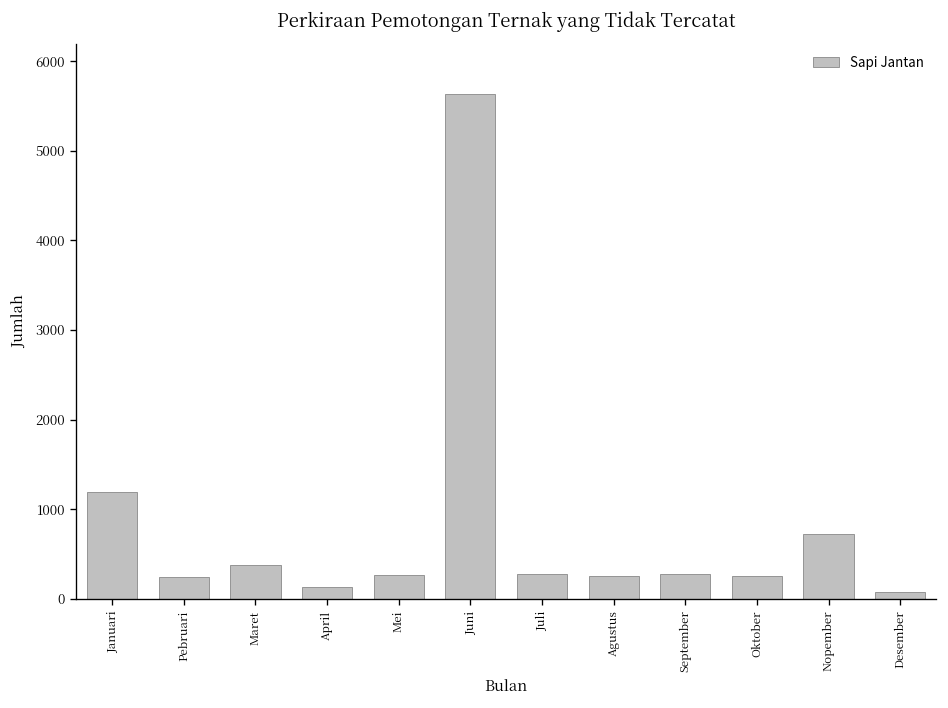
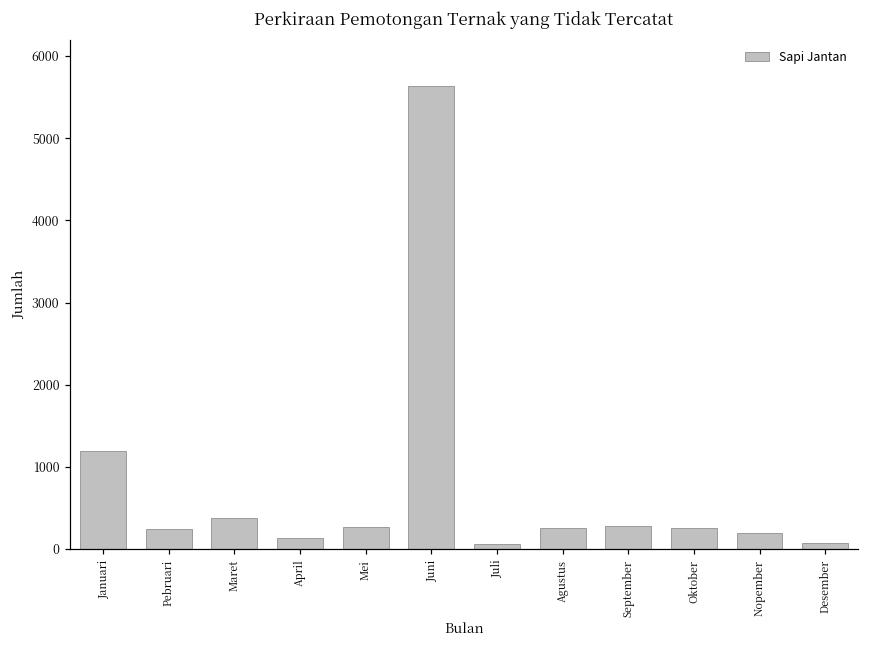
  {
    "Januari": 1200,
    "Pebruari": 200,
    "Maret": 400,
    "April": 100,
    "Mei": 300,
    "Juni": 5600,
-   "Juli": 300,
+   "Juli": 100,
    "Agustus": 300,
    "September": 300,
    "Oktober": 300,
-   "Nopember": 700,
+   "Nopember": 200,
    "Desember": 100
  }
